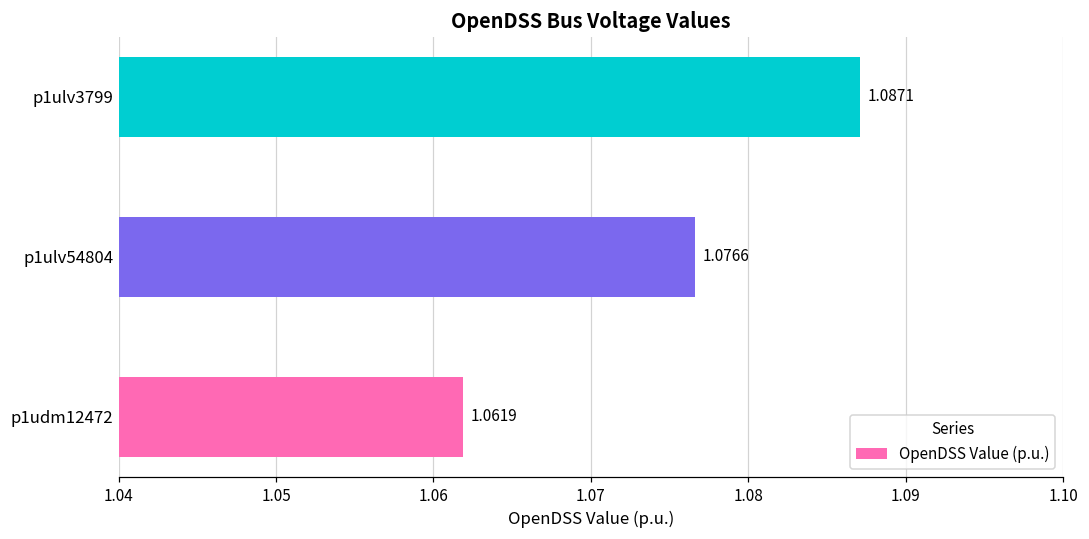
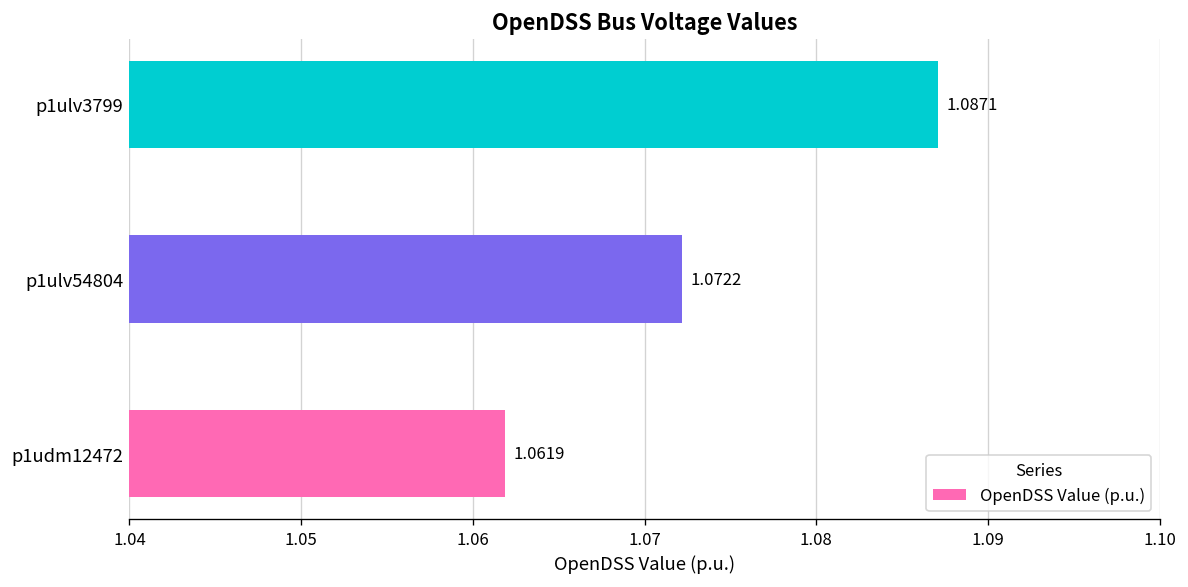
  {
    "p1ulv3799": 1.0871,
-   "p1ulv54804": 1.0766,
+   "p1ulv54804": 1.0722,
    "p1udm12472": 1.0619
  }
